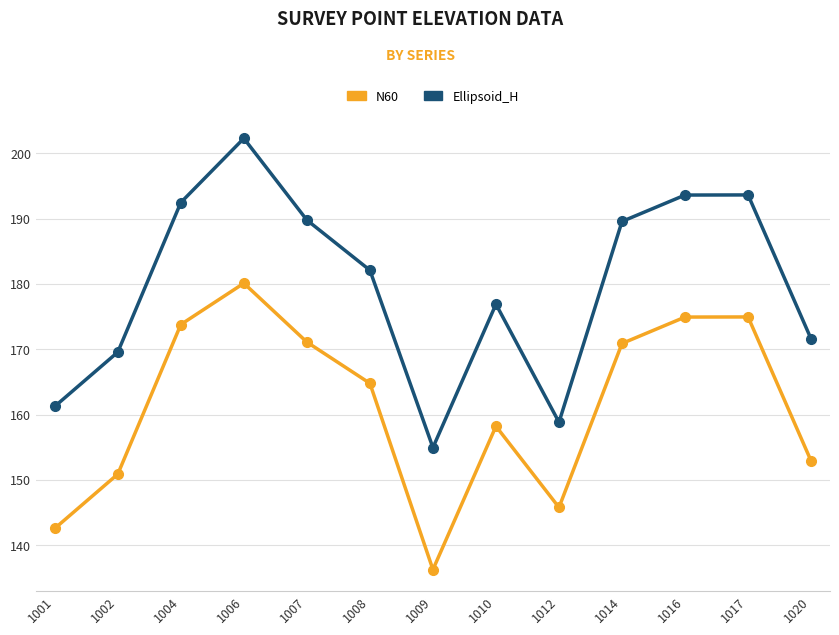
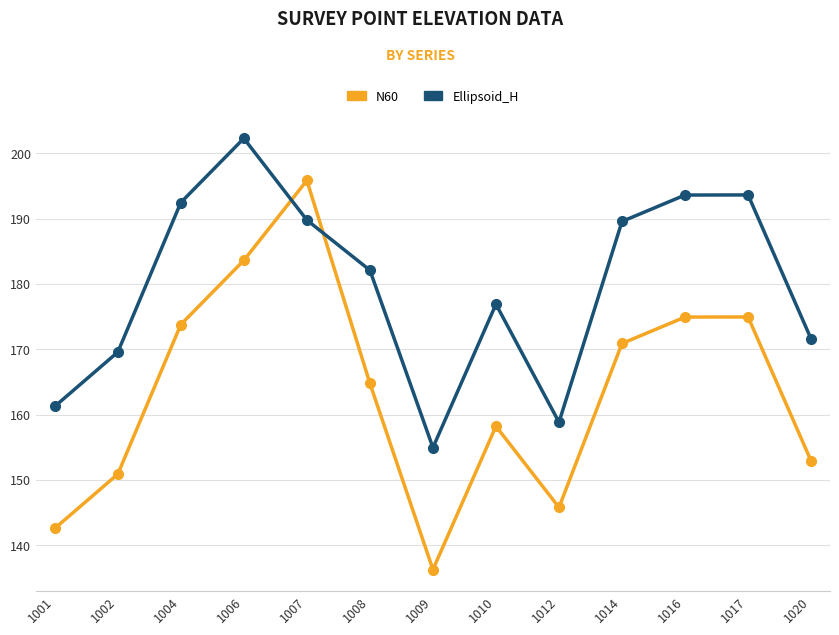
  {
    "N60": {
      "1001": 143,
      "1002": 151,
      "1004": 174,
-     "1006": 180,
-     "1007": 171,
+     "1006": 184,
+     "1007": 196,
      "1008": 165,
      "1009": 136,
      "1010": 158,
      "1012": 146,
      "1014": 171,
      "1016": 175,
      "1017": 175,
      "1020": 153
    },
    "Ellipsoid_H": {
      "1001": 161,
      "1002": 170,
      "1004": 192,
      "1006": 202,
      "1007": 190,
      "1008": 182,
      "1009": 155,
      "1010": 177,
      "1012": 159,
      "1014": 190,
      "1016": 194,
      "1017": 194,
      "1020": 172
    }
  }
